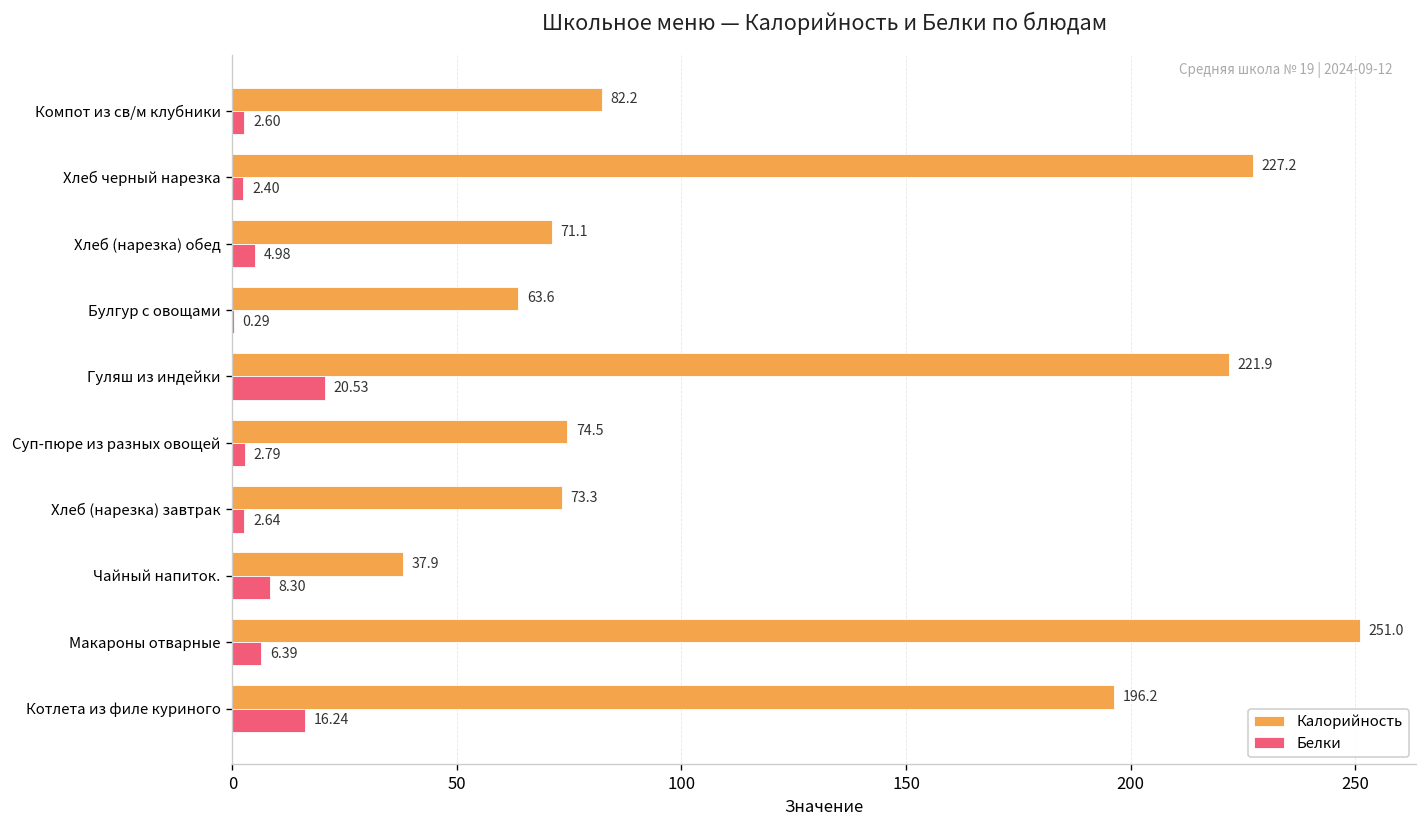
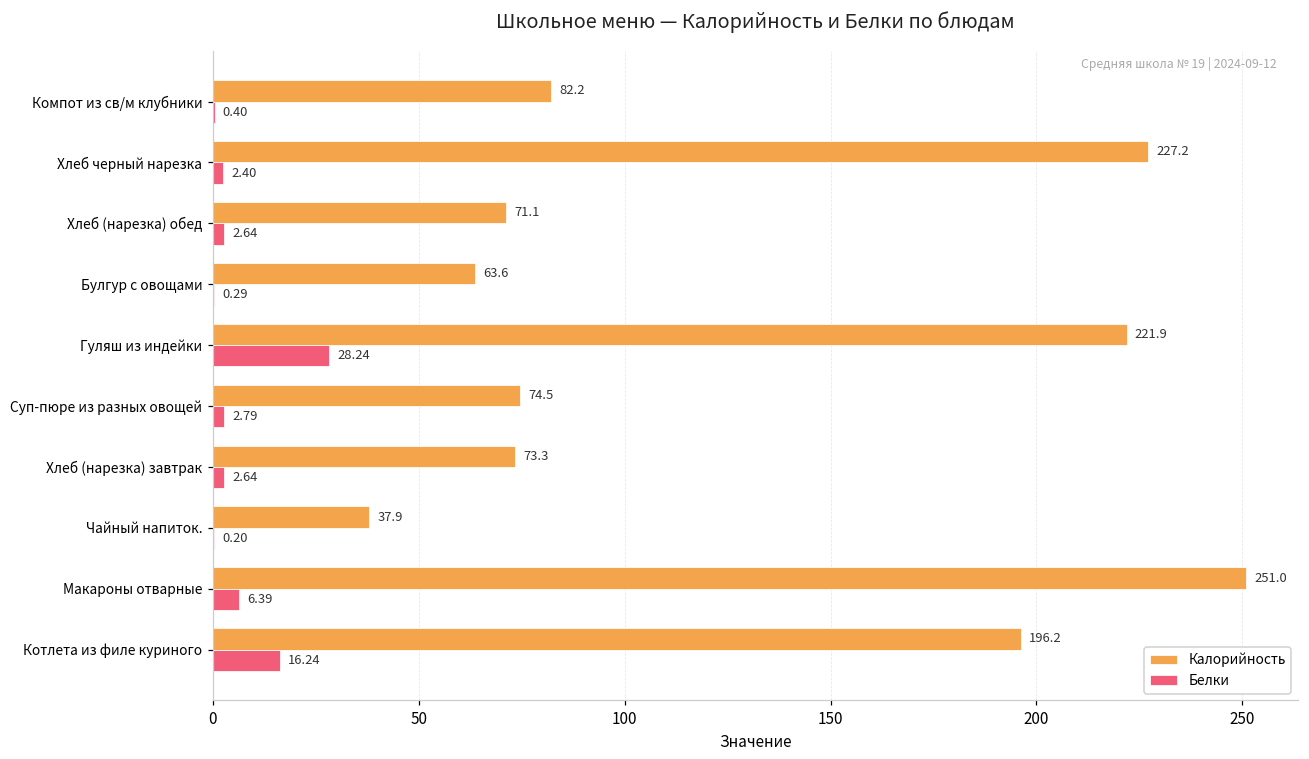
  {
    "Калорийность": {
      "Компот из св/м клубники": 82.2,
      "Хлеб черный нарезка": 227.2,
      "Хлеб (нарезка) обед": 71.1,
      "Булгур с овощами": 63.6,
      "Гуляш из индейки": 221.9,
      "Суп-пюре из разных овощей": 74.5,
      "Хлеб (нарезка) завтрак": 73.3,
      "Чайный напиток.": 37.9,
      "Макароны отварные": 251.0,
      "Котлета из филе куриного": 196.2
    },
    "Белки": {
-     "Компот из св/м клубники": 2.60,
+     "Компот из св/м клубники": 0.40,
      "Хлеб черный нарезка": 2.40,
-     "Хлеб (нарезка) обед": 4.98,
+     "Хлеб (нарезка) обед": 2.64,
      "Булгур с овощами": 0.29,
-     "Гуляш из индейки": 20.53,
+     "Гуляш из индейки": 28.24,
      "Суп-пюре из разных овощей": 2.79,
      "Хлеб (нарезка) завтрак": 2.64,
-     "Чайный напиток.": 8.30,
+     "Чайный напиток.": 0.20,
      "Макароны отварные": 6.39,
      "Котлета из филе куриного": 16.24
    }
  }
